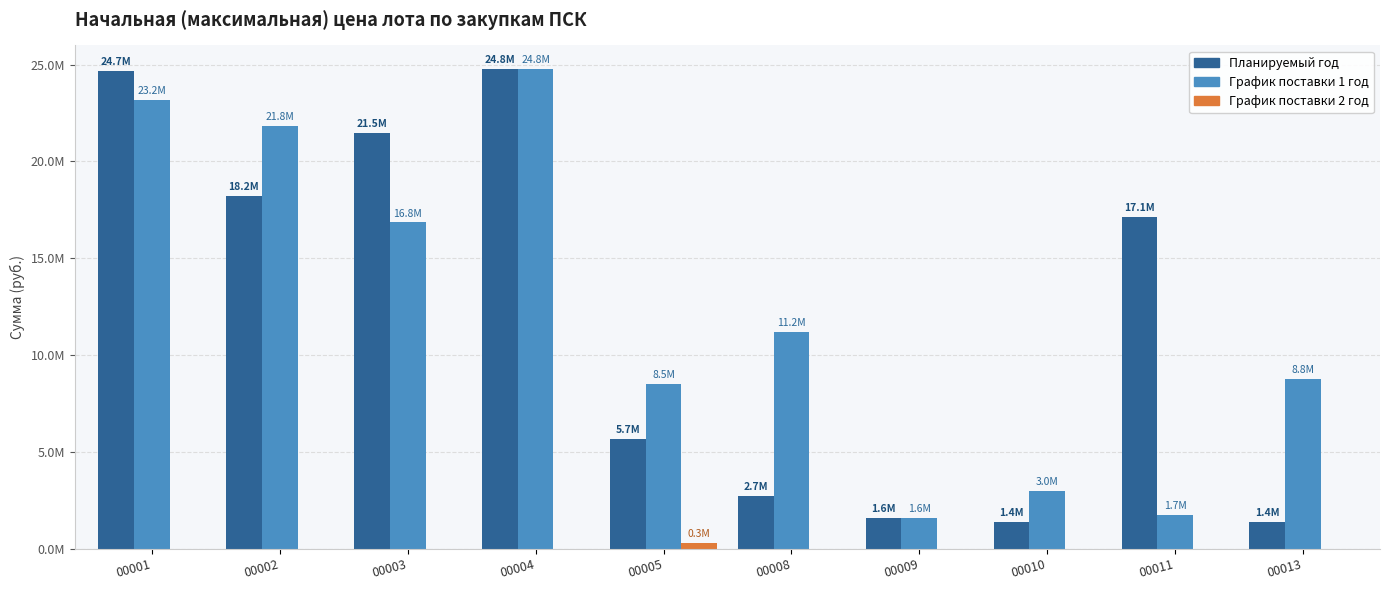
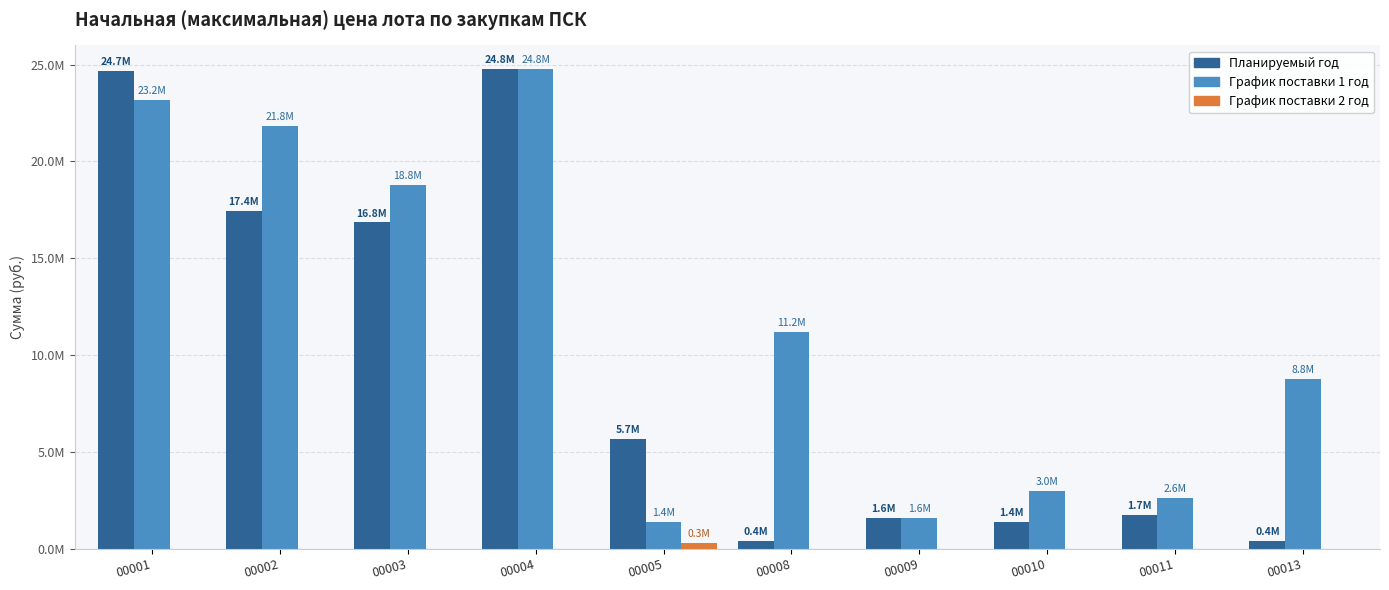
  {
    "Планируемый год": {
      "00001": "24.7M",
-     "00002": "18.2M",
-     "00003": "21.5M",
+     "00002": "17.4M",
+     "00003": "16.8M",
      "00004": "24.8M",
      "00005": "5.7M",
-     "00008": "2.7M",
+     "00008": "0.4M",
      "00009": "1.6M",
      "00010": "1.4M",
-     "00011": "17.1M",
-     "00013": "1.4M"
+     "00011": "1.7M",
+     "00013": "0.4M"
    },
    "График поставки 1 год": {
      "00001": "23.2M",
      "00002": "21.8M",
-     "00003": "16.8M",
+     "00003": "18.8M",
      "00004": "24.8M",
-     "00005": "8.5M",
+     "00005": "1.4M",
      "00008": "11.2M",
      "00009": "1.6M",
      "00010": "3.0M",
-     "00011": "1.7M",
+     "00011": "2.6M",
      "00013": "8.8M"
    },
    "График поставки 2 год": {
      "00005": "0.3M"
    }
  }
